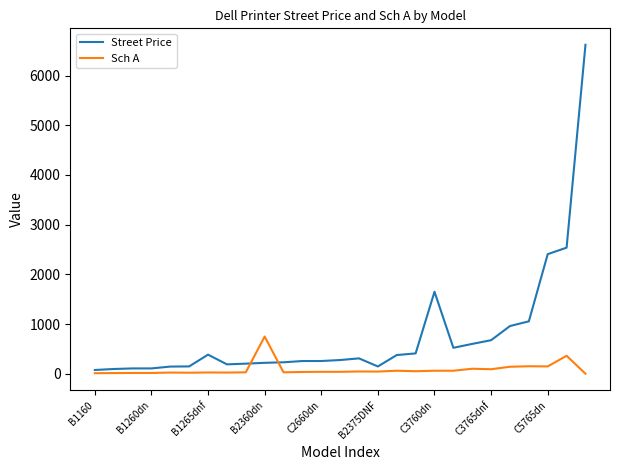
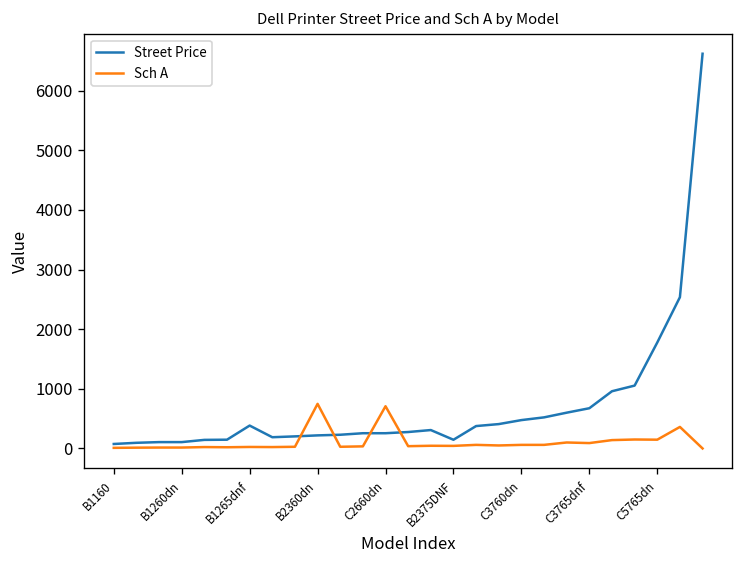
  {
    "Street Price": {
      "B1160": 100,
      "B1260dn": 100,
      "B1265dnf": 400,
      "B2360dn": 200,
      "C2660dn": 300,
      "B2375DNF": 100,
-     "C3760dn": 1600,
+     "C3760dn": 500,
      "C3765dnf": 700,
-     "C5765dn": 2400
+     "C5765dn": 1800
    },
    "Sch A": {
      "B1160": 0,
      "B1260dn": 0,
      "B1265dnf": 0,
      "B2360dn": 700,
-     "C2660dn": 0,
+     "C2660dn": 700,
      "B2375DNF": 0,
      "C3760dn": 100,
      "C3765dnf": 100,
      "C5765dn": 100
    }
  }
